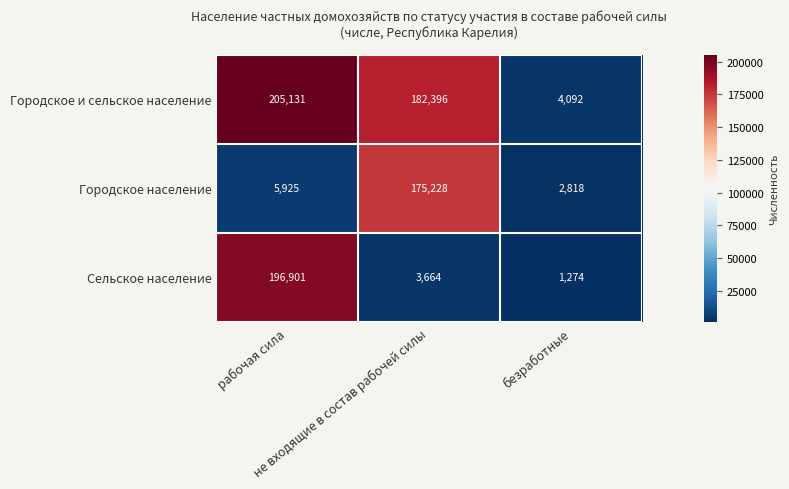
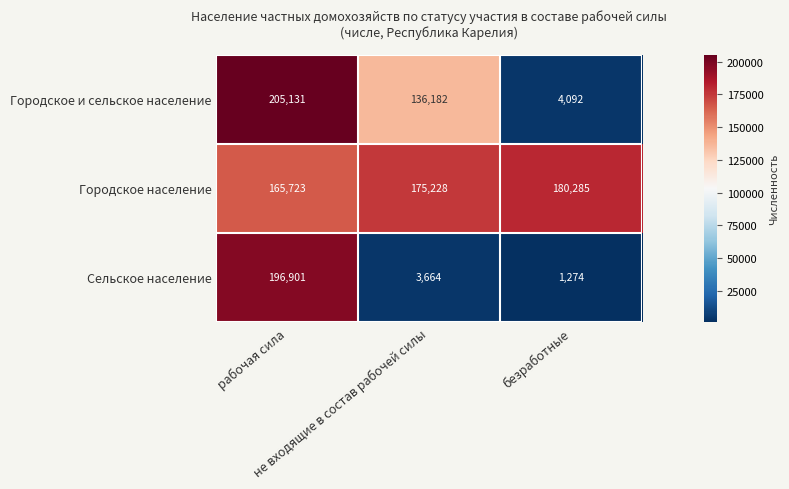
  {
    "Городское и сельское население": {
      "рабочая сила": "205,131",
-     "не входящие в состав рабочей силы": "182,396",
+     "не входящие в состав рабочей силы": "136,182",
      "безработные": "4,092"
    },
    "Городское население": {
-     "рабочая сила": "5,925",
+     "рабочая сила": "165,723",
      "не входящие в состав рабочей силы": "175,228",
-     "безработные": "2,818"
+     "безработные": "180,285"
    },
    "Сельское население": {
      "рабочая сила": "196,901",
      "не входящие в состав рабочей силы": "3,664",
      "безработные": "1,274"
    }
  }
